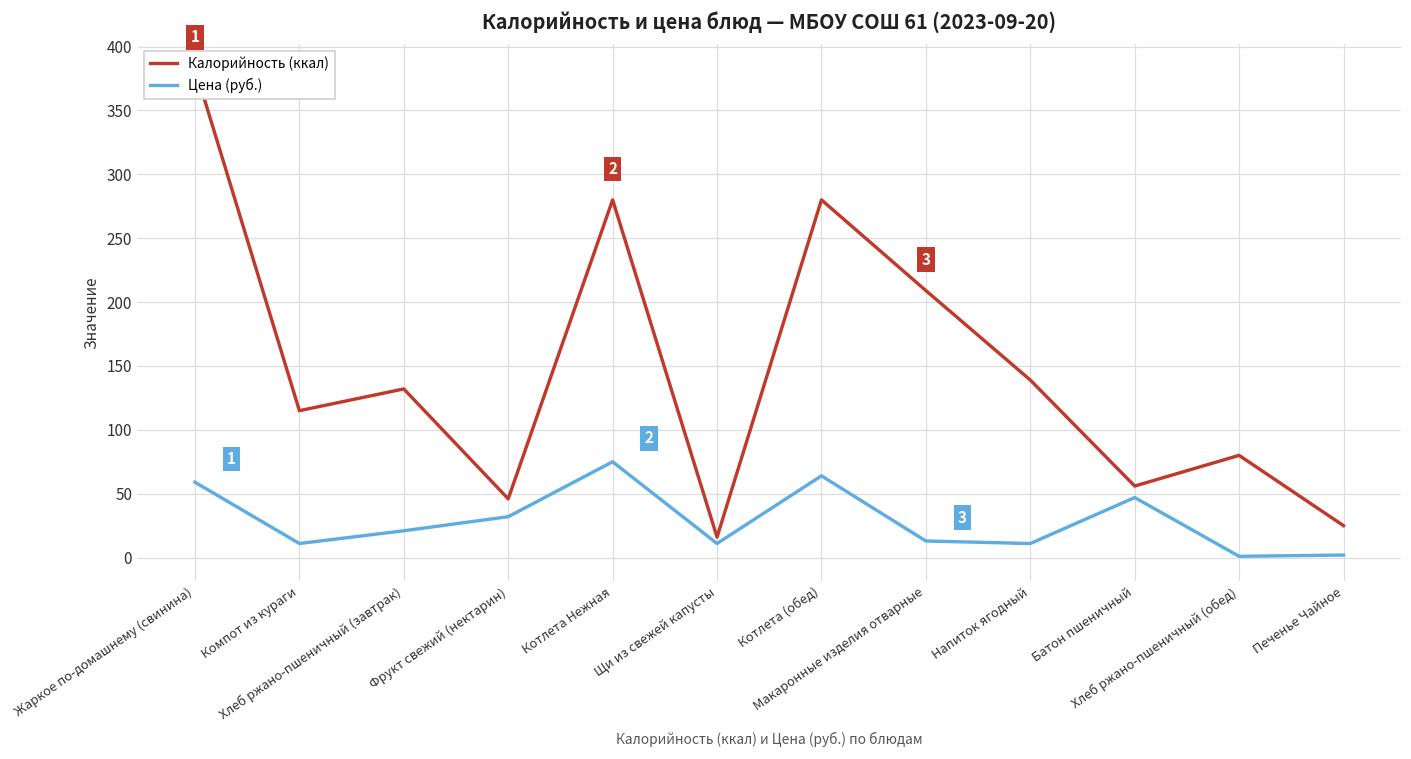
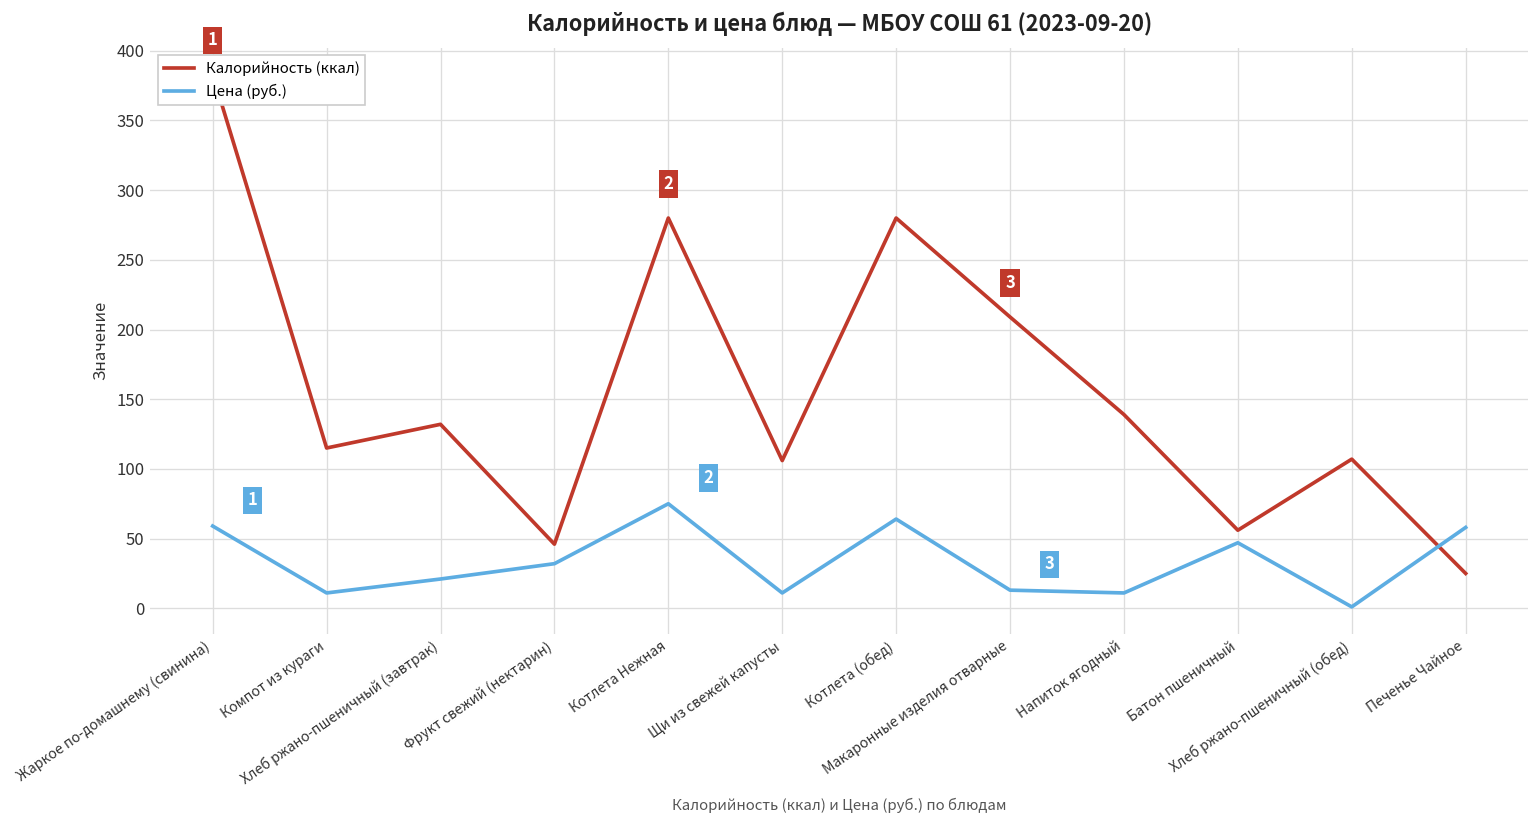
  {
    "Калорийность (ккал)": {
      "Компот из кураги": 115,
      "Хлеб ржано-пшеничный (завтрак)": 132,
      "Фрукт свежий (нектарин)": 46,
-     "Щи из свежей капусты": 16,
+     "Щи из свежей капусты": 106,
      "Котлета (обед)": 280,
      "Напиток ягодный": 139,
      "Батон пшеничный": 56,
-     "Хлеб ржано-пшеничный (обед)": 80,
+     "Хлеб ржано-пшеничный (обед)": 107,
      "Печенье Чайное": 25
    },
    "Цена (руб.)": {
      "Жаркое по-домашнему (свинина)": 59,
      "Компот из кураги": 11,
      "Хлеб ржано-пшеничный (завтрак)": 21,
      "Фрукт свежий (нектарин)": 32,
      "Котлета Нежная": 75,
      "Щи из свежей капусты": 11,
      "Котлета (обед)": 64,
      "Макаронные изделия отварные": 13,
      "Напиток ягодный": 11,
      "Батон пшеничный": 47,
      "Хлеб ржано-пшеничный (обед)": 1,
-     "Печенье Чайное": 2
+     "Печенье Чайное": 58
    }
  }
